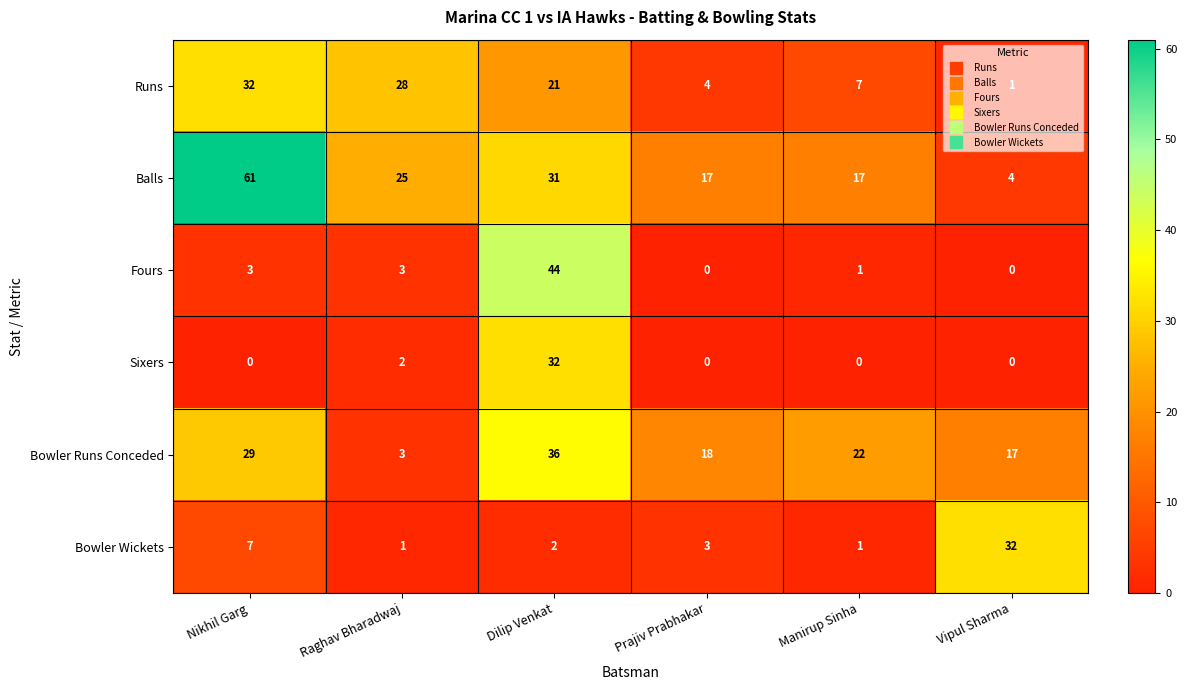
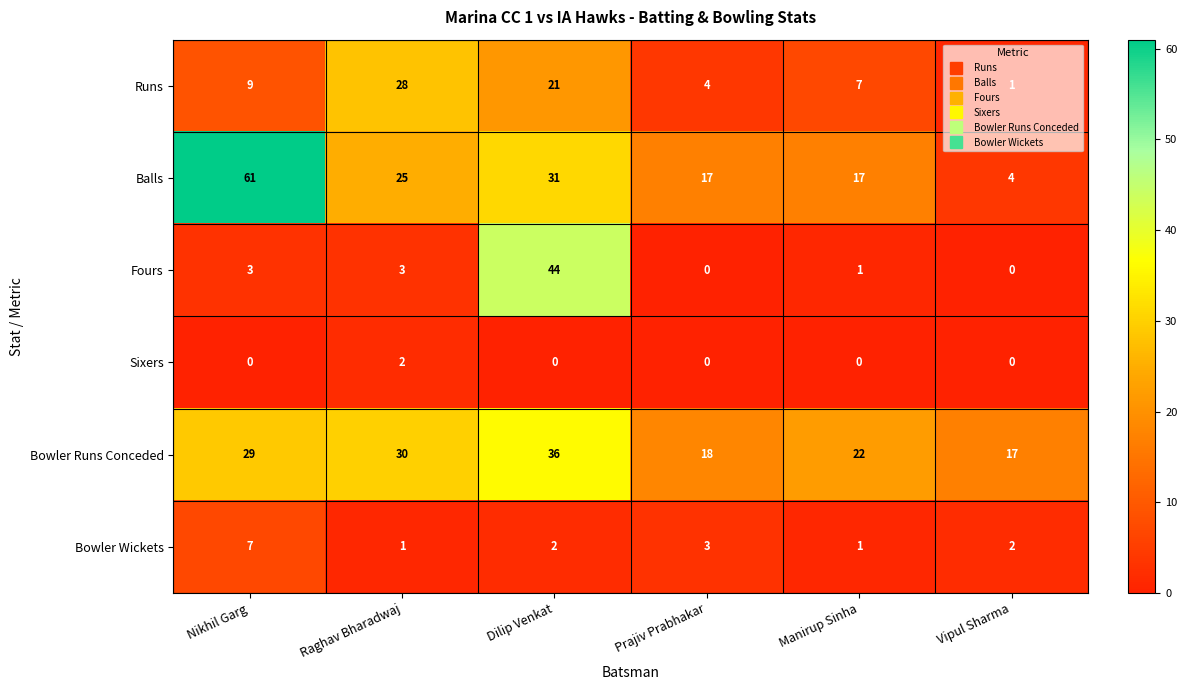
  {
    "Runs": {
-     "Nikhil Garg": 32,
+     "Nikhil Garg": 9,
      "Raghav Bharadwaj": 28,
      "Dilip Venkat": 21,
      "Prajiv Prabhakar": 4,
      "Manirup Sinha": 7
    },
    "Balls": {
      "Nikhil Garg": 61,
      "Raghav Bharadwaj": 25,
      "Dilip Venkat": 31,
      "Prajiv Prabhakar": 17,
      "Manirup Sinha": 17,
      "Vipul Sharma": 4
    },
    "Fours": {
      "Nikhil Garg": 3,
      "Raghav Bharadwaj": 3,
      "Dilip Venkat": 44,
      "Prajiv Prabhakar": 0,
      "Manirup Sinha": 1,
      "Vipul Sharma": 0
    },
    "Sixers": {
      "Nikhil Garg": 0,
      "Raghav Bharadwaj": 2,
-     "Dilip Venkat": 32,
+     "Dilip Venkat": 0,
      "Prajiv Prabhakar": 0,
      "Manirup Sinha": 0,
      "Vipul Sharma": 0
    },
    "Bowler Runs Conceded": {
      "Nikhil Garg": 29,
-     "Raghav Bharadwaj": 3,
+     "Raghav Bharadwaj": 30,
      "Dilip Venkat": 36,
      "Prajiv Prabhakar": 18,
      "Manirup Sinha": 22,
      "Vipul Sharma": 17
    },
    "Bowler Wickets": {
      "Nikhil Garg": 7,
      "Raghav Bharadwaj": 1,
      "Dilip Venkat": 2,
      "Prajiv Prabhakar": 3,
      "Manirup Sinha": 1,
-     "Vipul Sharma": 32
+     "Vipul Sharma": 2
    }
  }
